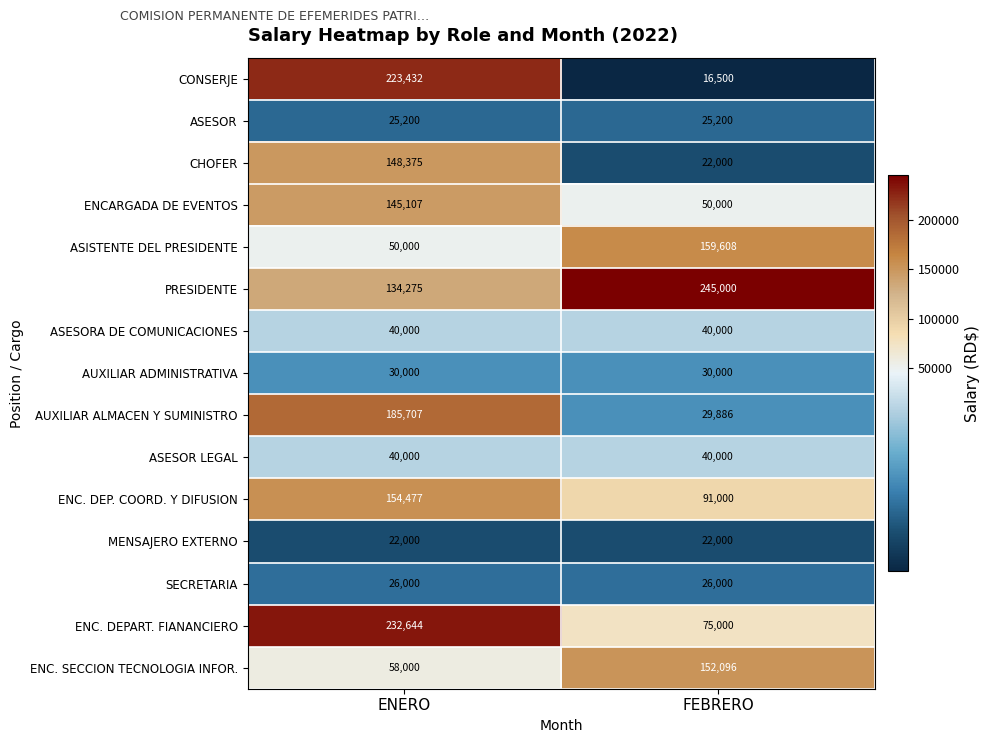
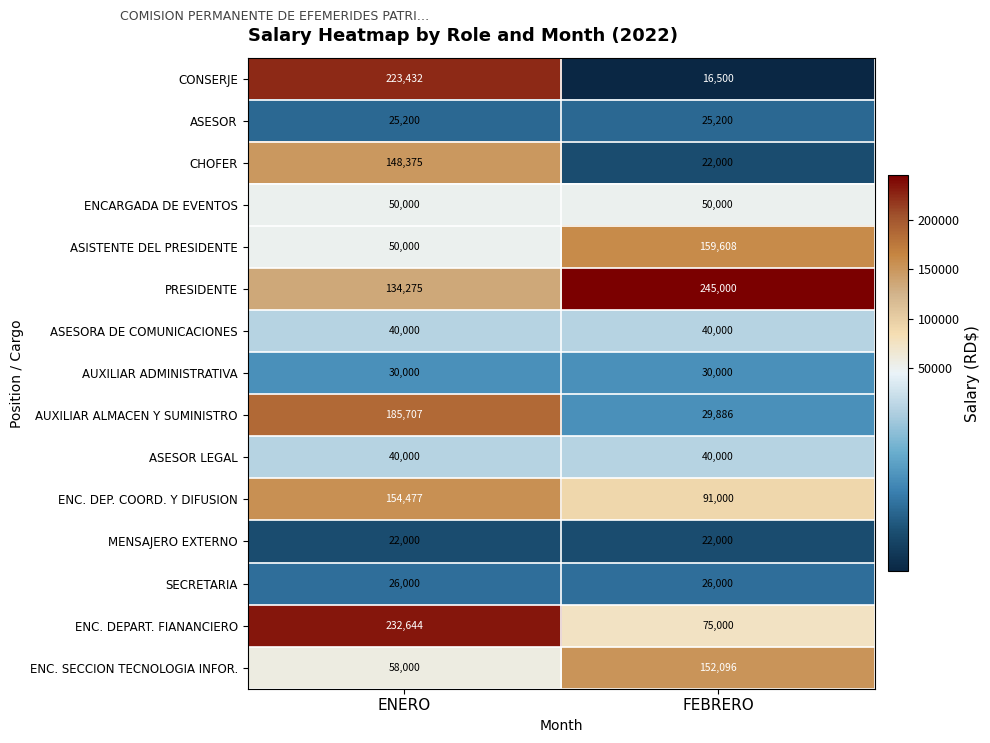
  {
    "CONSERJE": {
      "ENERO": "223,432",
      "FEBRERO": "16,500"
    },
    "ASESOR": {
      "ENERO": "25,200",
      "FEBRERO": "25,200"
    },
    "CHOFER": {
      "ENERO": "148,375",
      "FEBRERO": "22,000"
    },
    "ENCARGADA DE EVENTOS": {
-     "ENERO": "145,107",
+     "ENERO": "50,000",
      "FEBRERO": "50,000"
    },
    "ASISTENTE DEL PRESIDENTE": {
      "ENERO": "50,000",
      "FEBRERO": "159,608"
    },
    "PRESIDENTE": {
      "ENERO": "134,275",
      "FEBRERO": "245,000"
    },
    "ASESORA DE COMUNICACIONES": {
      "ENERO": "40,000",
      "FEBRERO": "40,000"
    },
    "AUXILIAR ADMINISTRATIVA": {
      "ENERO": "30,000",
      "FEBRERO": "30,000"
    },
    "AUXILIAR ALMACEN Y SUMINISTRO": {
      "ENERO": "185,707",
      "FEBRERO": "29,886"
    },
    "ASESOR LEGAL": {
      "ENERO": "40,000",
      "FEBRERO": "40,000"
    },
    "ENC. DEP. COORD. Y DIFUSION": {
      "ENERO": "154,477",
      "FEBRERO": "91,000"
    },
    "MENSAJERO EXTERNO": {
      "ENERO": "22,000",
      "FEBRERO": "22,000"
    },
    "SECRETARIA": {
      "ENERO": "26,000",
      "FEBRERO": "26,000"
    },
    "ENC. DEPART. FIANANCIERO": {
      "ENERO": "232,644",
      "FEBRERO": "75,000"
    },
    "ENC. SECCION TECNOLOGIA INFOR.": {
      "ENERO": "58,000",
      "FEBRERO": "152,096"
    }
  }
